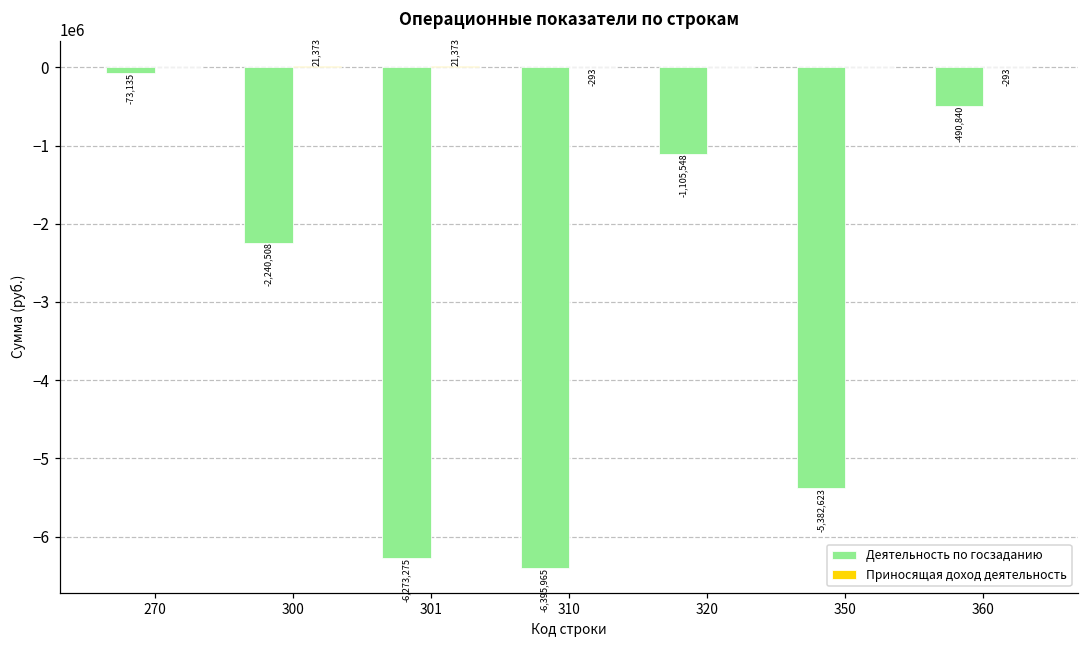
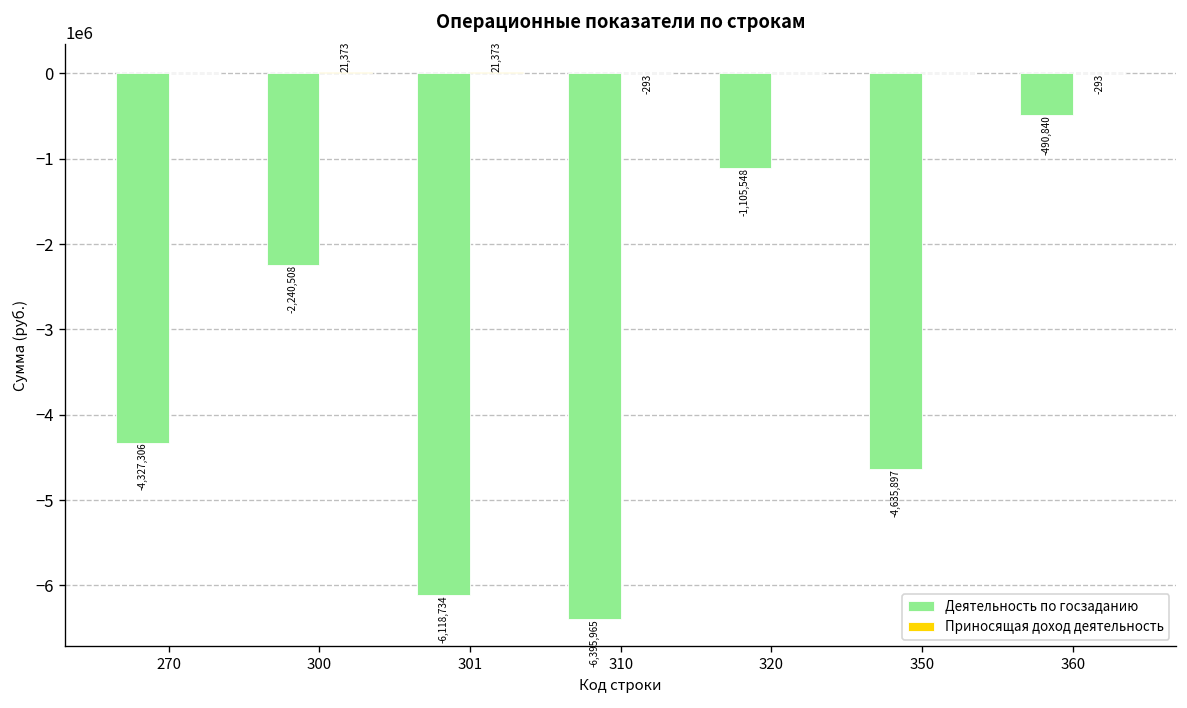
  {
    "Деятельность по госзаданию": {
-     "270": "-73,135",
+     "270": "-4,327,306",
      "300": "-2,240,508",
-     "301": "-6,273,275",
+     "301": "-6,118,734",
      "310": "-6,395,965",
      "320": "-1,105,548",
-     "350": "-5,382,623",
+     "350": "-4,635,897",
      "360": "-490,840"
    },
    "Приносящая доход деятельность": {
      "300": "21,373",
      "301": "21,373",
      "310": "-293",
      "360": "-293"
    }
  }
